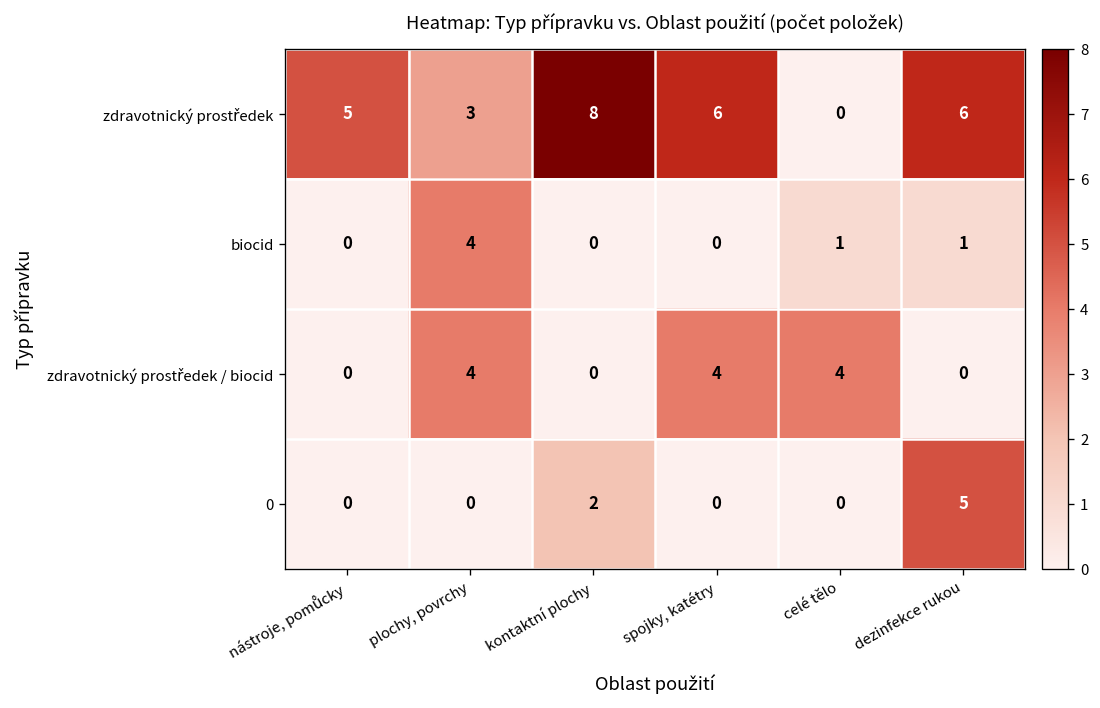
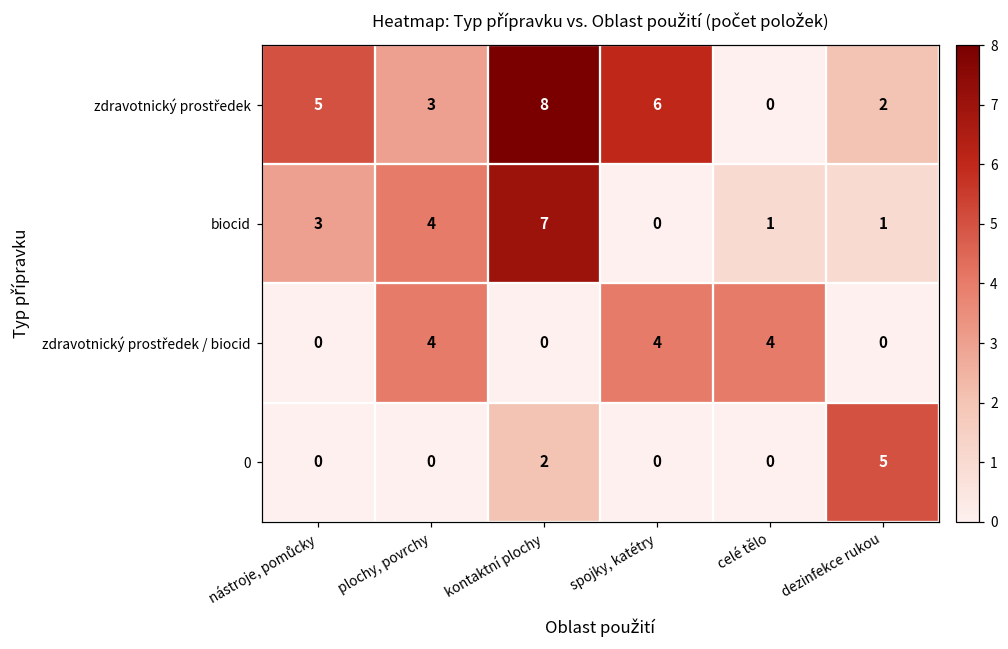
  {
    "zdravotnický prostředek": {
      "nástroje, pomůcky": 5,
      "plochy, povrchy": 3,
      "kontaktní plochy": 8,
      "spojky, katétry": 6,
      "celé tělo": 0,
-     "dezinfekce rukou": 6
+     "dezinfekce rukou": 2
    },
    "biocid": {
-     "nástroje, pomůcky": 0,
+     "nástroje, pomůcky": 3,
      "plochy, povrchy": 4,
-     "kontaktní plochy": 0,
+     "kontaktní plochy": 7,
      "spojky, katétry": 0,
      "celé tělo": 1,
      "dezinfekce rukou": 1
    },
    "zdravotnický prostředek / biocid": {
      "nástroje, pomůcky": 0,
      "plochy, povrchy": 4,
      "kontaktní plochy": 0,
      "spojky, katétry": 4,
      "celé tělo": 4,
      "dezinfekce rukou": 0
    },
    "0": {
      "nástroje, pomůcky": 0,
      "plochy, povrchy": 0,
      "kontaktní plochy": 2,
      "spojky, katétry": 0,
      "celé tělo": 0,
      "dezinfekce rukou": 5
    }
  }
